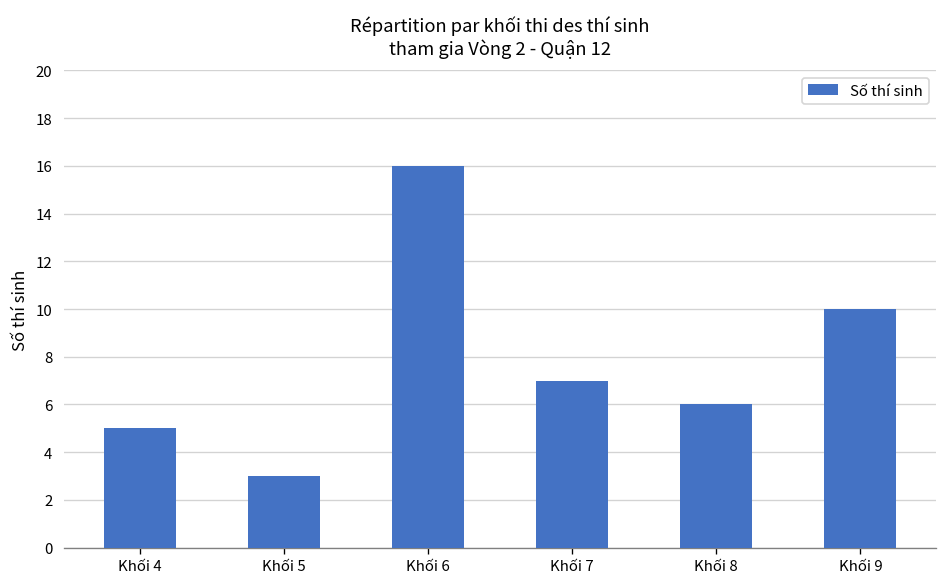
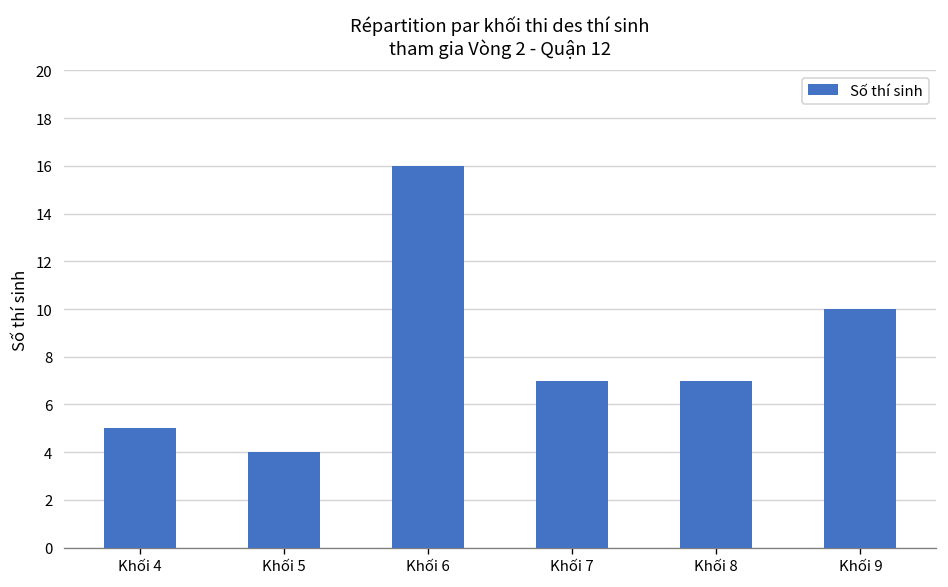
  {
    "Khối 4": 5,
-   "Khối 5": 3,
+   "Khối 5": 4,
    "Khối 6": 16,
    "Khối 7": 7,
-   "Khối 8": 6,
+   "Khối 8": 7,
    "Khối 9": 10
  }
